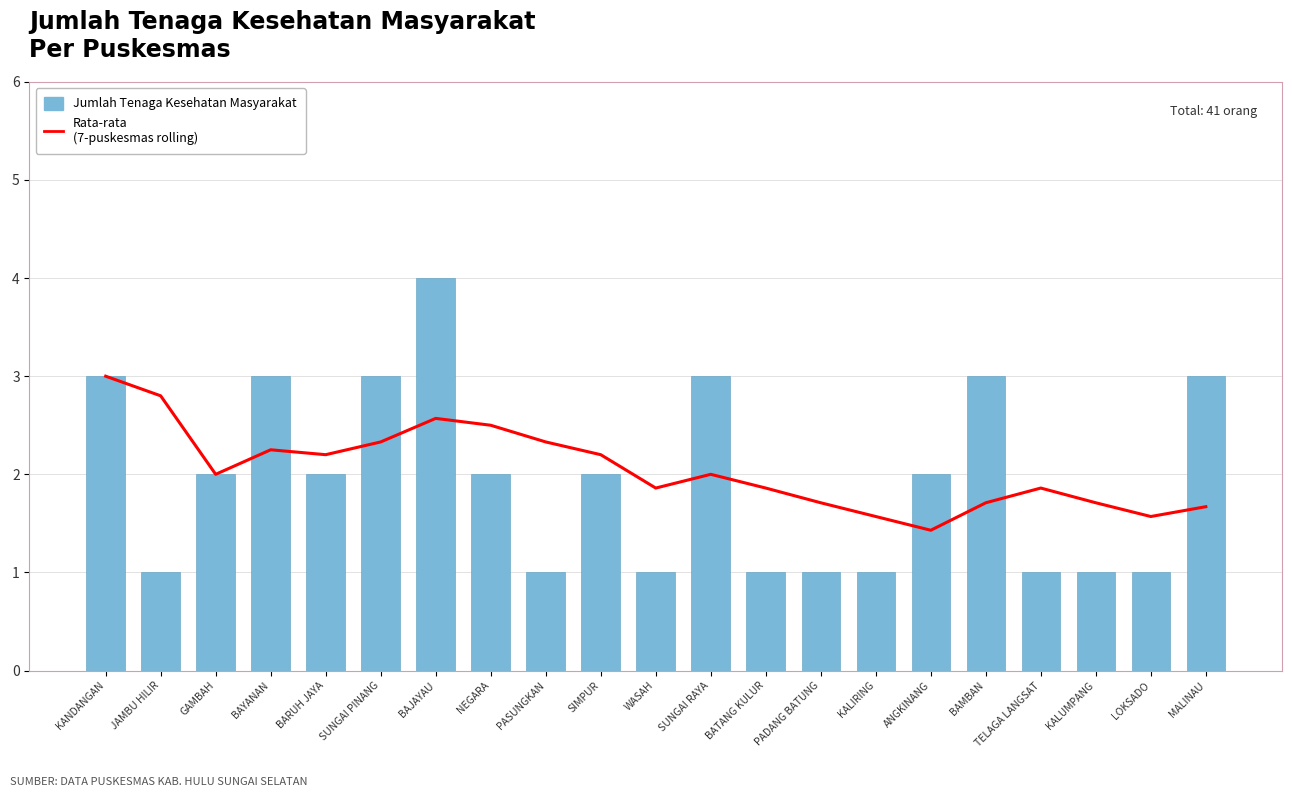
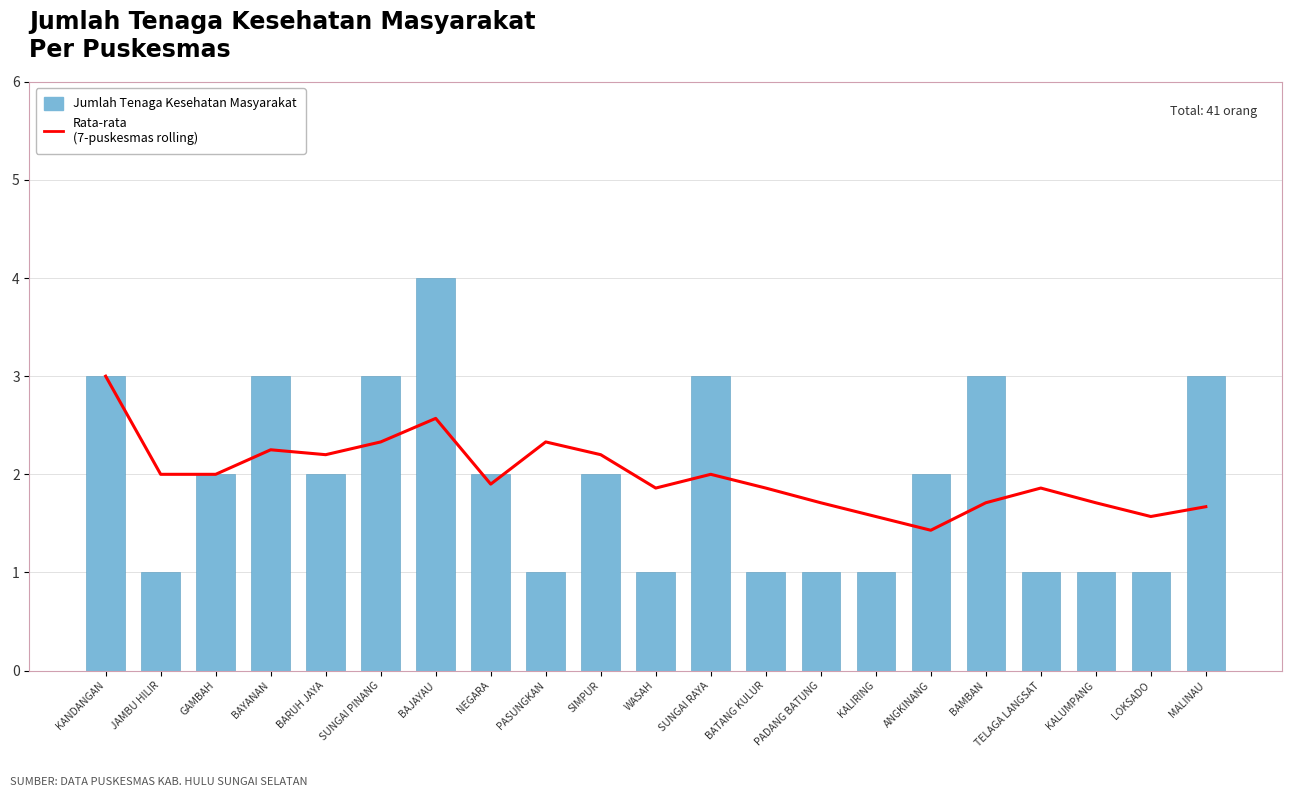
  {
    "Rata-rata (7-puskesmas rolling)": {
      "KANDANGAN": 3.0,
-     "JAMBU HILIR": 2.8,
+     "JAMBU HILIR": 2.0,
      "GAMBAH": 2.0,
      "BAYANAN": 2.3,
      "BARUH JAYA": 2.2,
      "SUNGAI PINANG": 2.3,
      "BAJAYAU": 2.6,
-     "NEGARA": 2.5,
+     "NEGARA": 1.9,
      "PASUNGKAN": 2.3,
      "SIMPUR": 2.2,
      "WASAH": 1.9,
      "SUNGAI RAYA": 2.0,
      "BATANG KULUR": 1.9,
      "PADANG BATUNG": 1.7,
      "KALIRING": 1.6,
      "ANGKINANG": 1.4,
      "BAMBAN": 1.7,
      "TELAGA LANGSAT": 1.9,
      "KALUMPANG": 1.7,
      "LOKSADO": 1.6,
      "MALINAU": 1.7
    },
    "Jumlah Tenaga Kesehatan Masyarakat": {
      "KANDANGAN": 3.0,
      "JAMBU HILIR": 1.0,
      "GAMBAH": 2.0,
      "BAYANAN": 3.0,
      "BARUH JAYA": 2.0,
      "SUNGAI PINANG": 3.0,
      "BAJAYAU": 4.0,
      "NEGARA": 2.0,
      "PASUNGKAN": 1.0,
      "SIMPUR": 2.0,
      "WASAH": 1.0,
      "SUNGAI RAYA": 3.0,
      "BATANG KULUR": 1.0,
      "PADANG BATUNG": 1.0,
      "KALIRING": 1.0,
      "ANGKINANG": 2.0,
      "BAMBAN": 3.0,
      "TELAGA LANGSAT": 1.0,
      "KALUMPANG": 1.0,
      "LOKSADO": 1.0,
      "MALINAU": 3.0
    }
  }
